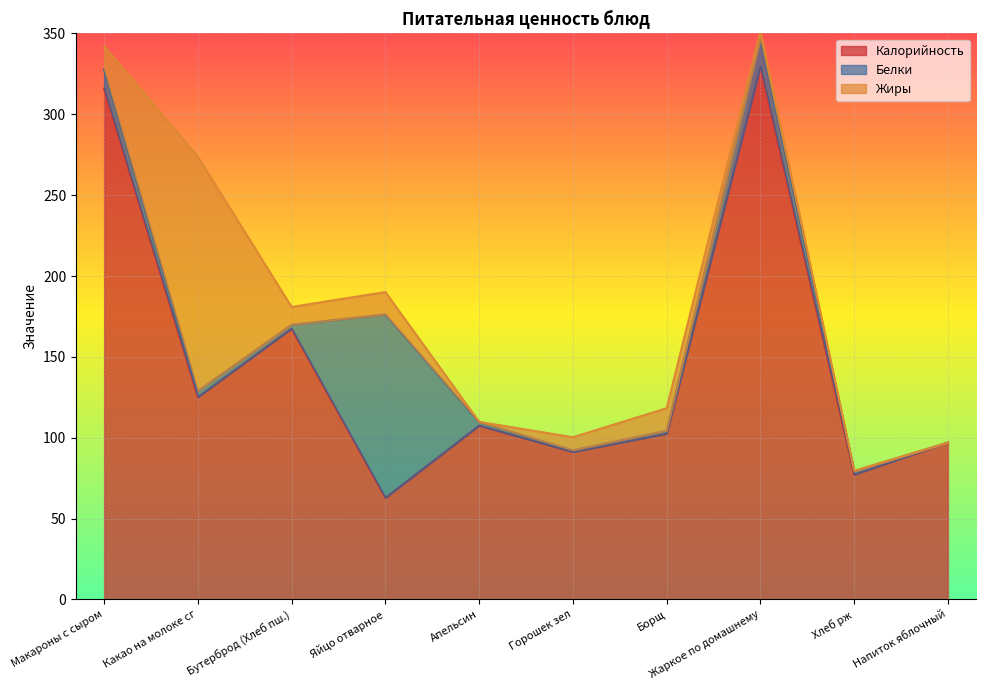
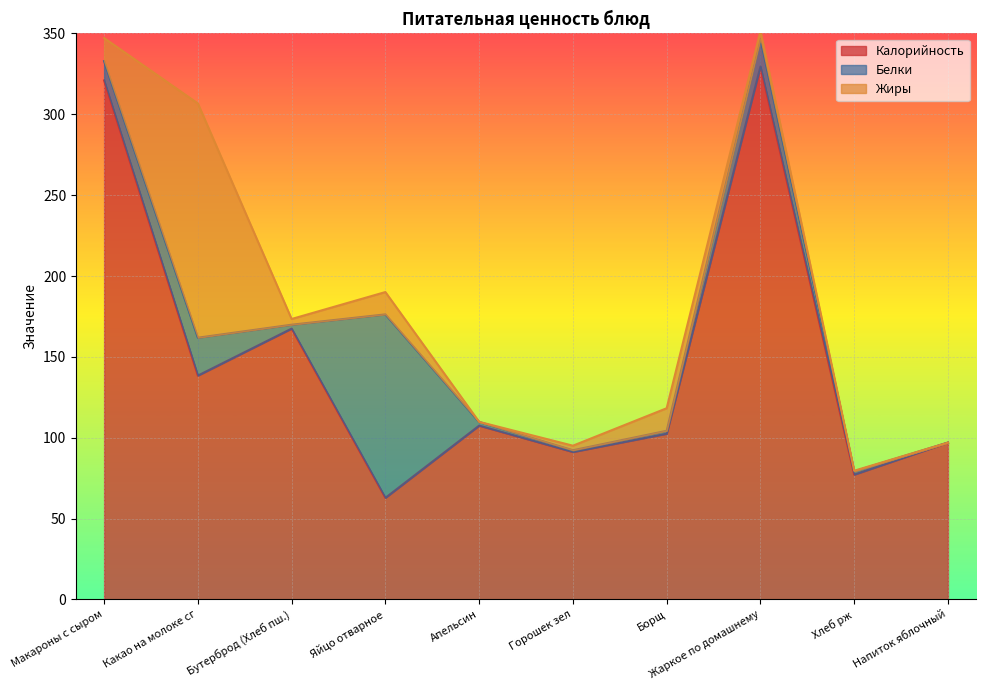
  {
    "Калорийность": {
-     "Макароны с сыром": 316,
-     "Какао на молоке сг": 125,
+     "Макароны с сыром": 321,
+     "Какао на молоке сг": 138,
      "Бутерброд (Хлеб пш.)": 168,
      "Яйцо отварное": 63,
      "Апельсин": 108,
      "Борщ": 103,
      "Жаркое по домашнему": 330,
      "Хлеб рж": 77
    },
    "Белки": {
      "Макароны с сыром": 12,
-     "Какао на молоке сг": 4,
+     "Какао на молоке сг": 23,
      "Бутерброд (Хлеб пш.)": 2,
      "Яйцо отварное": 113,
      "Борщ": 2,
      "Жаркое по домашнему": 17
    },
    "Жиры": {
      "Макароны с сыром": 14,
      "Какао на молоке сг": 145,
-     "Бутерброд (Хлеб пш.)": 11,
+     "Бутерброд (Хлеб пш.)": 4,
      "Яйцо отварное": 14,
-     "Горошек зел": 8,
+     "Горошек зел": 3,
      "Борщ": 14
    }
  }
